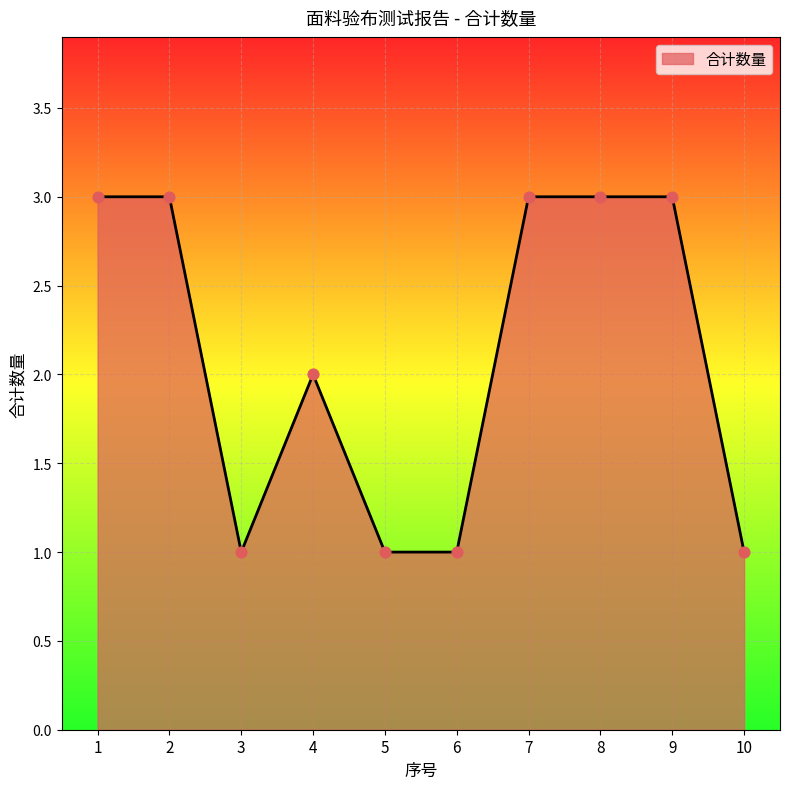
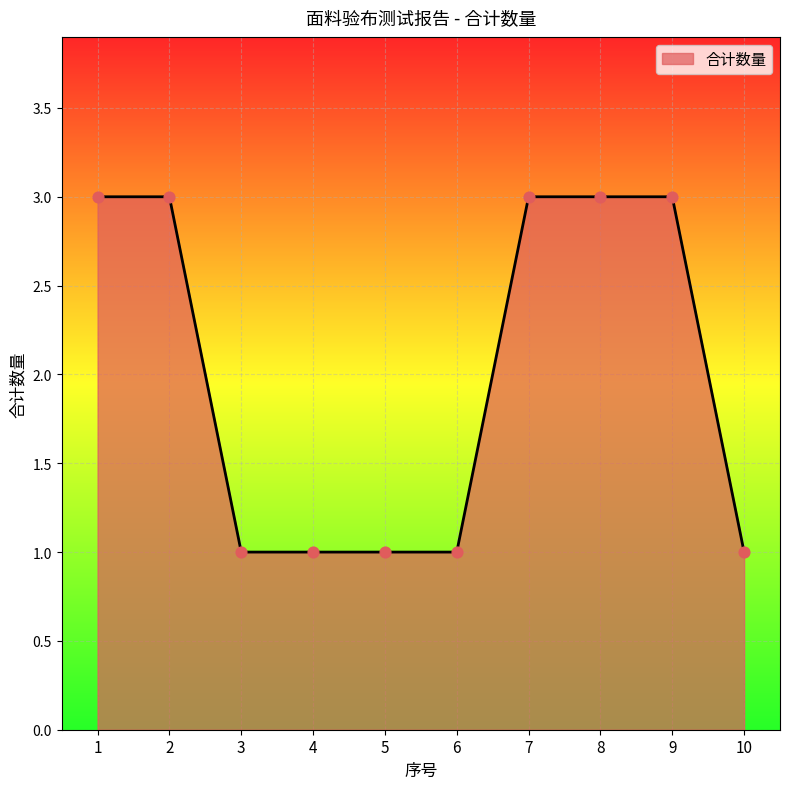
  {
    "1": 3,
    "2": 3,
    "3": 1,
-   "4": 2,
+   "4": 1,
    "5": 1,
    "6": 1,
    "7": 3,
    "8": 3,
    "9": 3,
    "10": 1
  }
